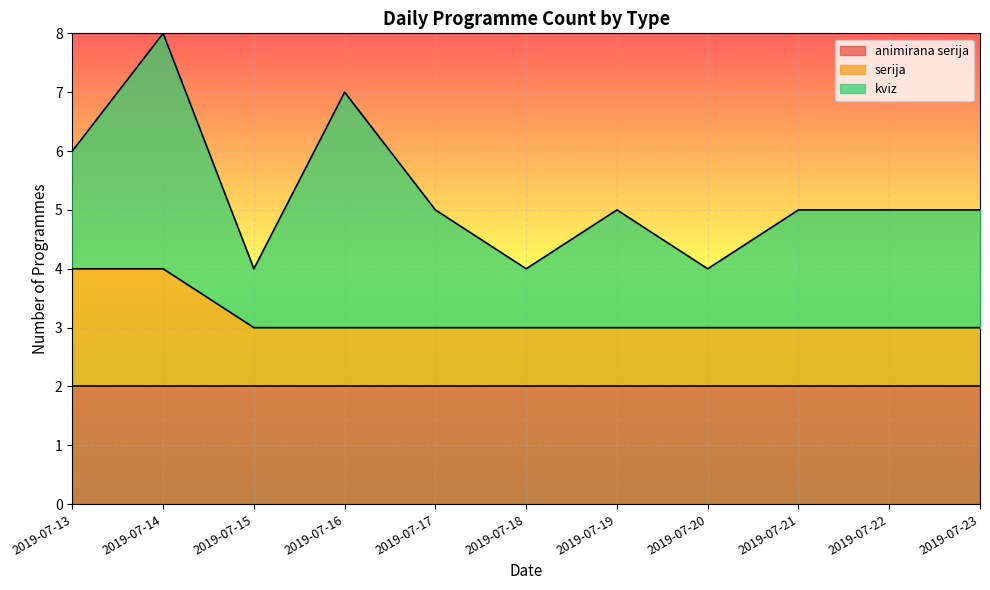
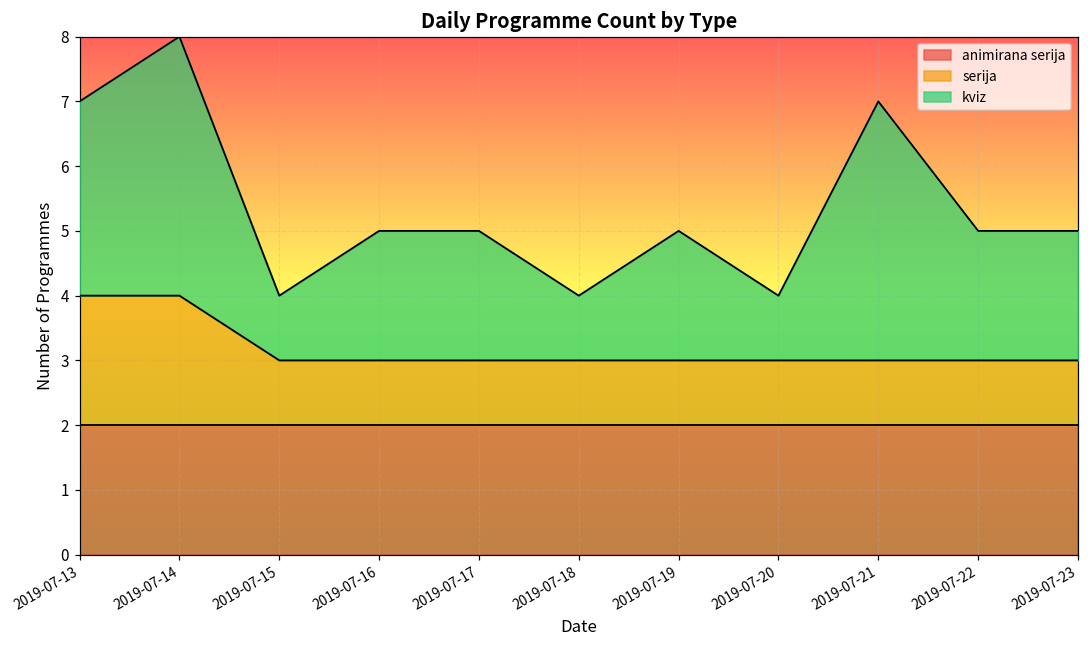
  {
    "animirana serija": {
      "2019-07-13": 2,
      "2019-07-14": 2,
      "2019-07-15": 2,
      "2019-07-16": 2,
      "2019-07-17": 2,
      "2019-07-18": 2,
      "2019-07-19": 2,
      "2019-07-20": 2,
      "2019-07-21": 2,
      "2019-07-22": 2,
      "2019-07-23": 2
    },
    "serija": {
      "2019-07-13": 4,
      "2019-07-14": 4,
      "2019-07-15": 3,
      "2019-07-16": 3,
      "2019-07-17": 3,
      "2019-07-18": 3,
      "2019-07-19": 3,
      "2019-07-20": 3,
      "2019-07-21": 3,
      "2019-07-22": 3,
      "2019-07-23": 3
    },
    "kviz": {
-     "2019-07-13": 2,
+     "2019-07-13": 3,
      "2019-07-14": 4,
      "2019-07-15": 1,
-     "2019-07-16": 4,
+     "2019-07-16": 2,
      "2019-07-17": 2,
      "2019-07-18": 1,
      "2019-07-19": 2,
      "2019-07-20": 1,
-     "2019-07-21": 2,
+     "2019-07-21": 4,
      "2019-07-22": 2,
      "2019-07-23": 2
    }
  }
